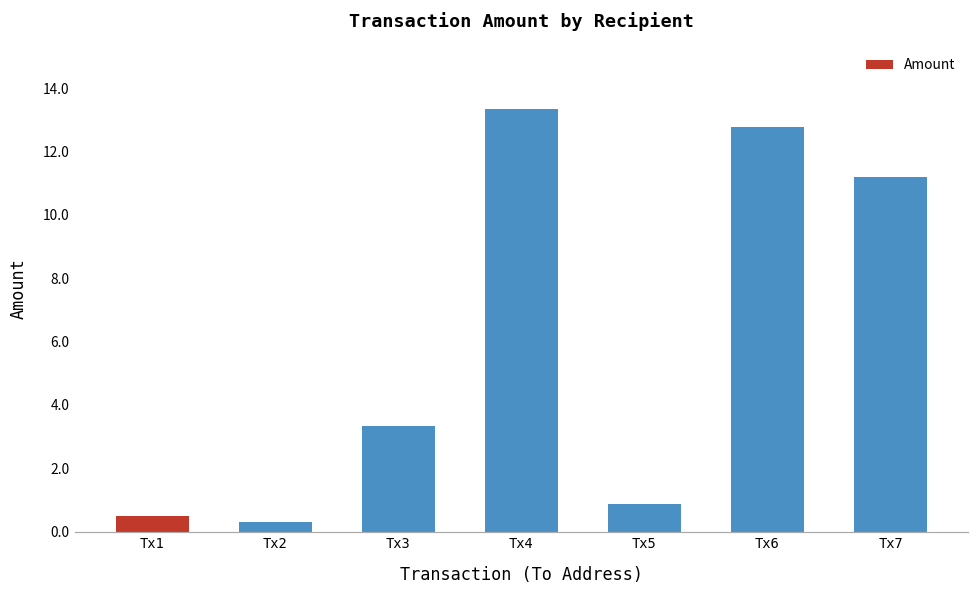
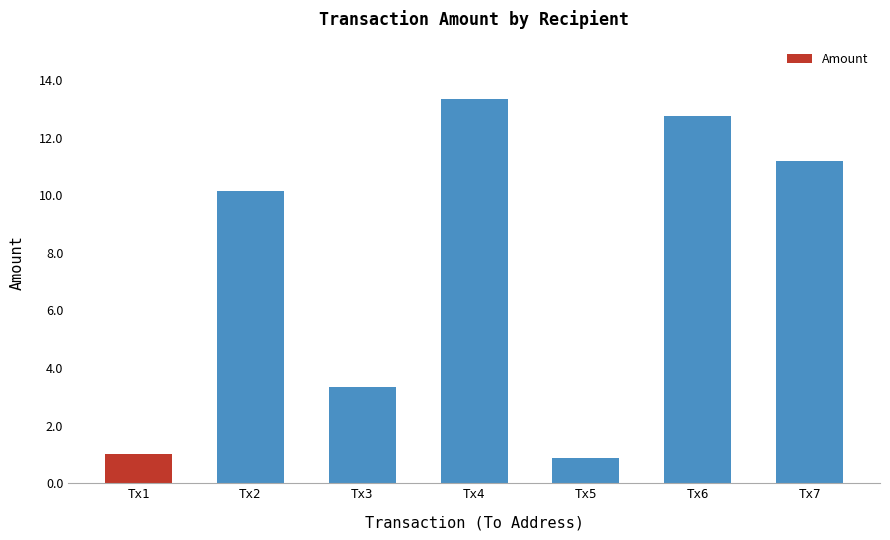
  {
-   "Tx1": 0.5,
-   "Tx2": 0.3,
+   "Tx1": 1.0,
+   "Tx2": 10.2,
    "Tx3": 3.3,
    "Tx4": 13.3,
    "Tx5": 0.9,
    "Tx6": 12.8,
    "Tx7": 11.2
  }
